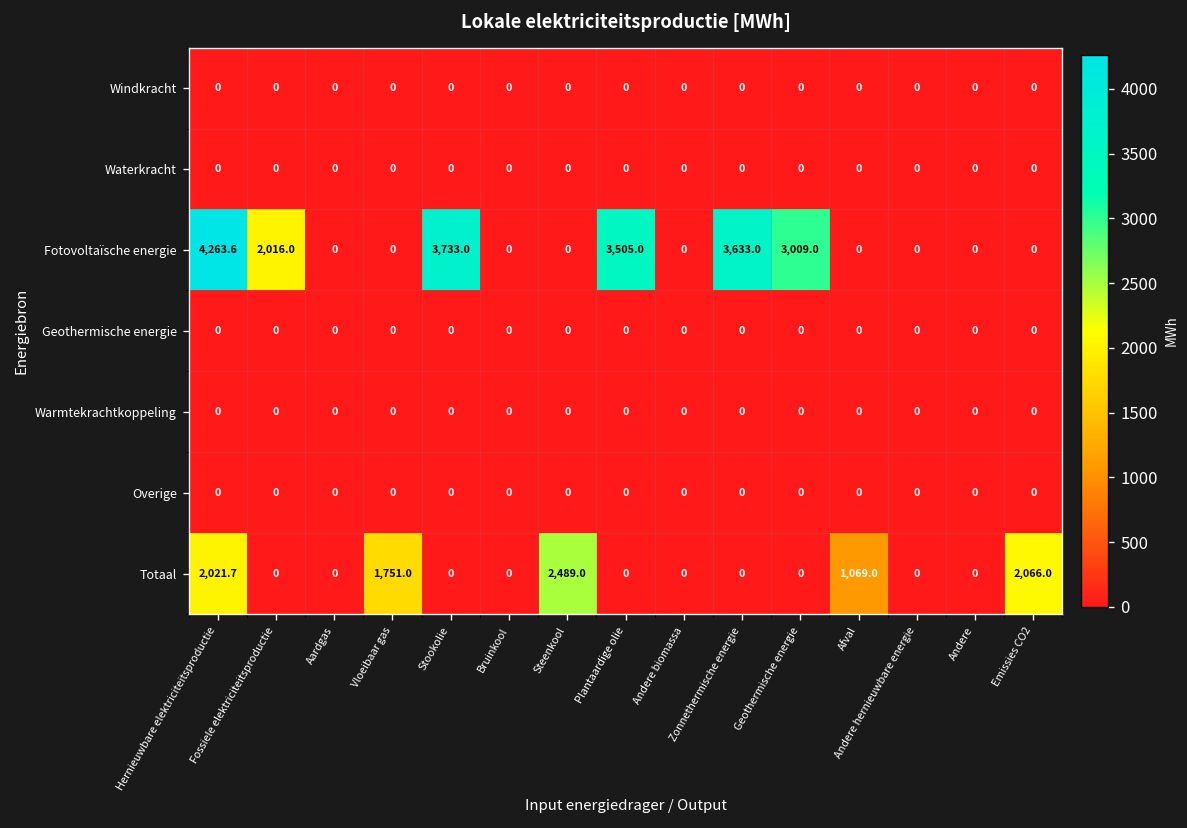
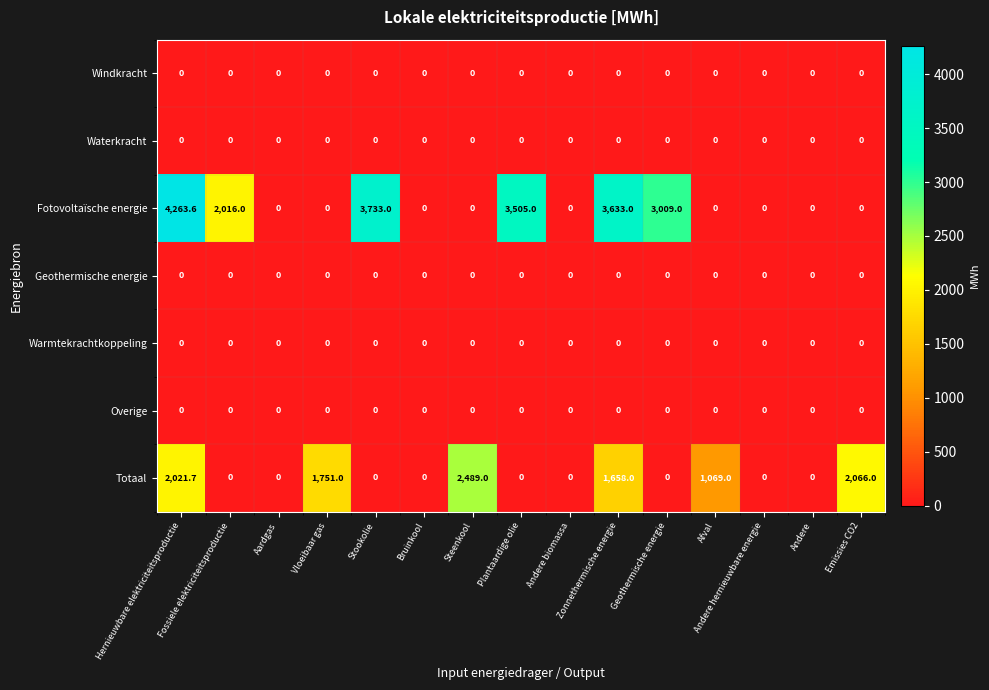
  {
    "Windkracht": {
      "Hernieuwbare elektriciteitsproductie": "0",
      "Fossiele elektriciteitsproductie": "0",
      "Aardgas": "0",
      "Vloeibaar gas": "0",
      "Stookolie": "0",
      "Bruinkool": "0",
      "Steenkool": "0",
      "Plantaardige olie": "0",
      "Andere biomassa": "0",
      "Zonnethermische energie": "0",
      "Geothermische energie": "0",
      "Afval": "0",
      "Andere hernieuwbare energie": "0",
      "Andere": "0",
      "Emissies CO2": "0"
    },
    "Waterkracht": {
      "Hernieuwbare elektriciteitsproductie": "0",
      "Fossiele elektriciteitsproductie": "0",
      "Aardgas": "0",
      "Vloeibaar gas": "0",
      "Stookolie": "0",
      "Bruinkool": "0",
      "Steenkool": "0",
      "Plantaardige olie": "0",
      "Andere biomassa": "0",
      "Zonnethermische energie": "0",
      "Geothermische energie": "0",
      "Afval": "0",
      "Andere hernieuwbare energie": "0",
      "Andere": "0",
      "Emissies CO2": "0"
    },
    "Fotovoltaïsche energie": {
      "Hernieuwbare elektriciteitsproductie": "4,263.6",
      "Fossiele elektriciteitsproductie": "2,016.0",
      "Aardgas": "0",
      "Vloeibaar gas": "0",
      "Stookolie": "3,733.0",
      "Bruinkool": "0",
      "Steenkool": "0",
      "Plantaardige olie": "3,505.0",
      "Andere biomassa": "0",
      "Zonnethermische energie": "3,633.0",
      "Geothermische energie": "3,009.0",
      "Afval": "0",
      "Andere hernieuwbare energie": "0",
      "Andere": "0",
      "Emissies CO2": "0"
    },
    "Geothermische energie": {
      "Hernieuwbare elektriciteitsproductie": "0",
      "Fossiele elektriciteitsproductie": "0",
      "Aardgas": "0",
      "Vloeibaar gas": "0",
      "Stookolie": "0",
      "Bruinkool": "0",
      "Steenkool": "0",
      "Plantaardige olie": "0",
      "Andere biomassa": "0",
      "Zonnethermische energie": "0",
      "Geothermische energie": "0",
      "Afval": "0",
      "Andere hernieuwbare energie": "0",
      "Andere": "0",
      "Emissies CO2": "0"
    },
    "Warmtekrachtkoppeling": {
      "Hernieuwbare elektriciteitsproductie": "0",
      "Fossiele elektriciteitsproductie": "0",
      "Aardgas": "0",
      "Vloeibaar gas": "0",
      "Stookolie": "0",
      "Bruinkool": "0",
      "Steenkool": "0",
      "Plantaardige olie": "0",
      "Andere biomassa": "0",
      "Zonnethermische energie": "0",
      "Geothermische energie": "0",
      "Afval": "0",
      "Andere hernieuwbare energie": "0",
      "Andere": "0",
      "Emissies CO2": "0"
    },
    "Overige": {
      "Hernieuwbare elektriciteitsproductie": "0",
      "Fossiele elektriciteitsproductie": "0",
      "Aardgas": "0",
      "Vloeibaar gas": "0",
      "Stookolie": "0",
      "Bruinkool": "0",
      "Steenkool": "0",
      "Plantaardige olie": "0",
      "Andere biomassa": "0",
      "Zonnethermische energie": "0",
      "Geothermische energie": "0",
      "Afval": "0",
      "Andere hernieuwbare energie": "0",
      "Andere": "0",
      "Emissies CO2": "0"
    },
    "Totaal": {
      "Hernieuwbare elektriciteitsproductie": "2,021.7",
      "Fossiele elektriciteitsproductie": "0",
      "Aardgas": "0",
      "Vloeibaar gas": "1,751.0",
      "Stookolie": "0",
      "Bruinkool": "0",
      "Steenkool": "2,489.0",
      "Plantaardige olie": "0",
      "Andere biomassa": "0",
-     "Zonnethermische energie": "0",
+     "Zonnethermische energie": "1,658.0",
      "Geothermische energie": "0",
      "Afval": "1,069.0",
      "Andere hernieuwbare energie": "0",
      "Andere": "0",
      "Emissies CO2": "2,066.0"
    }
  }
